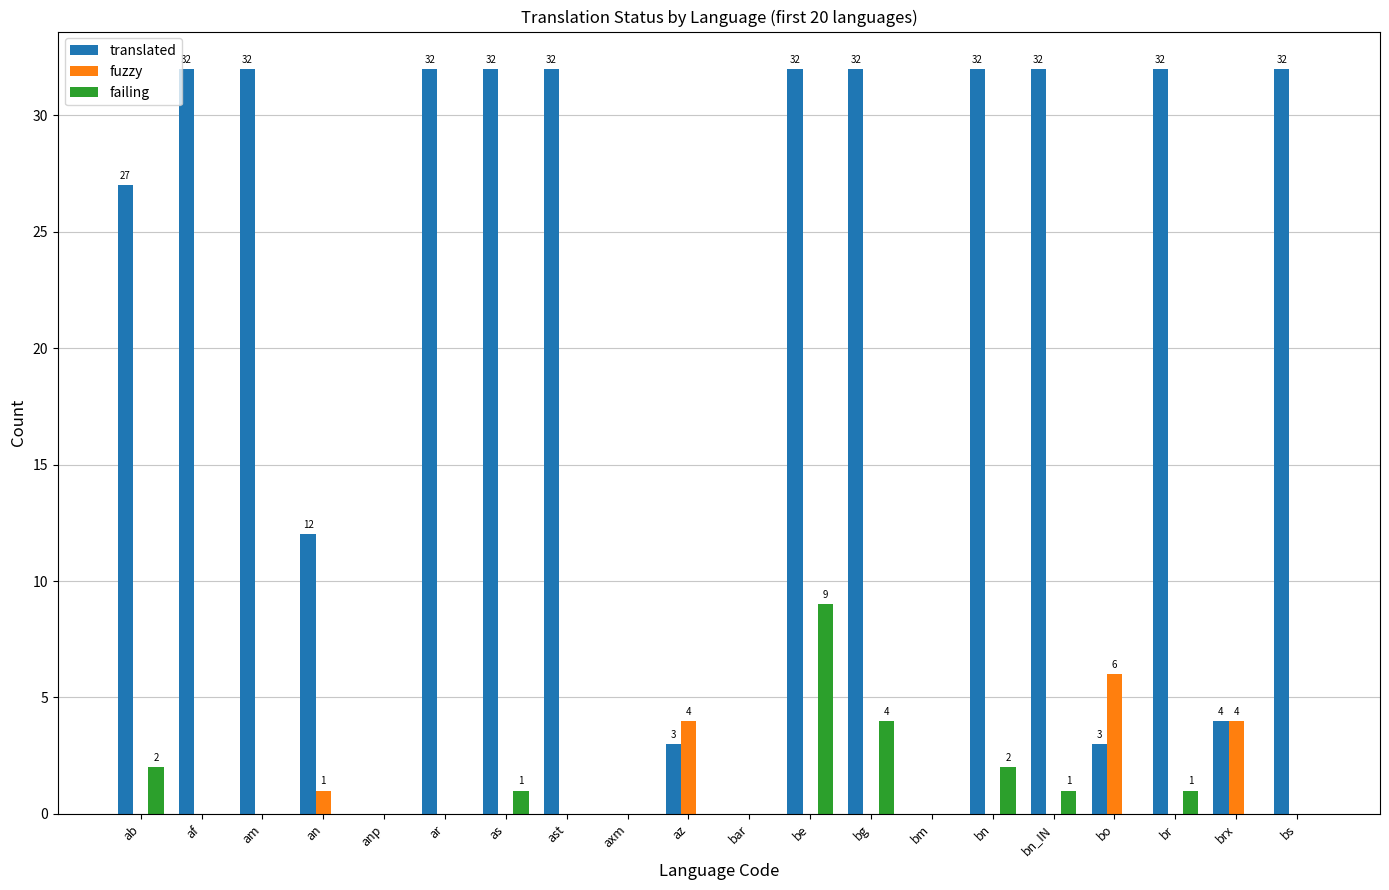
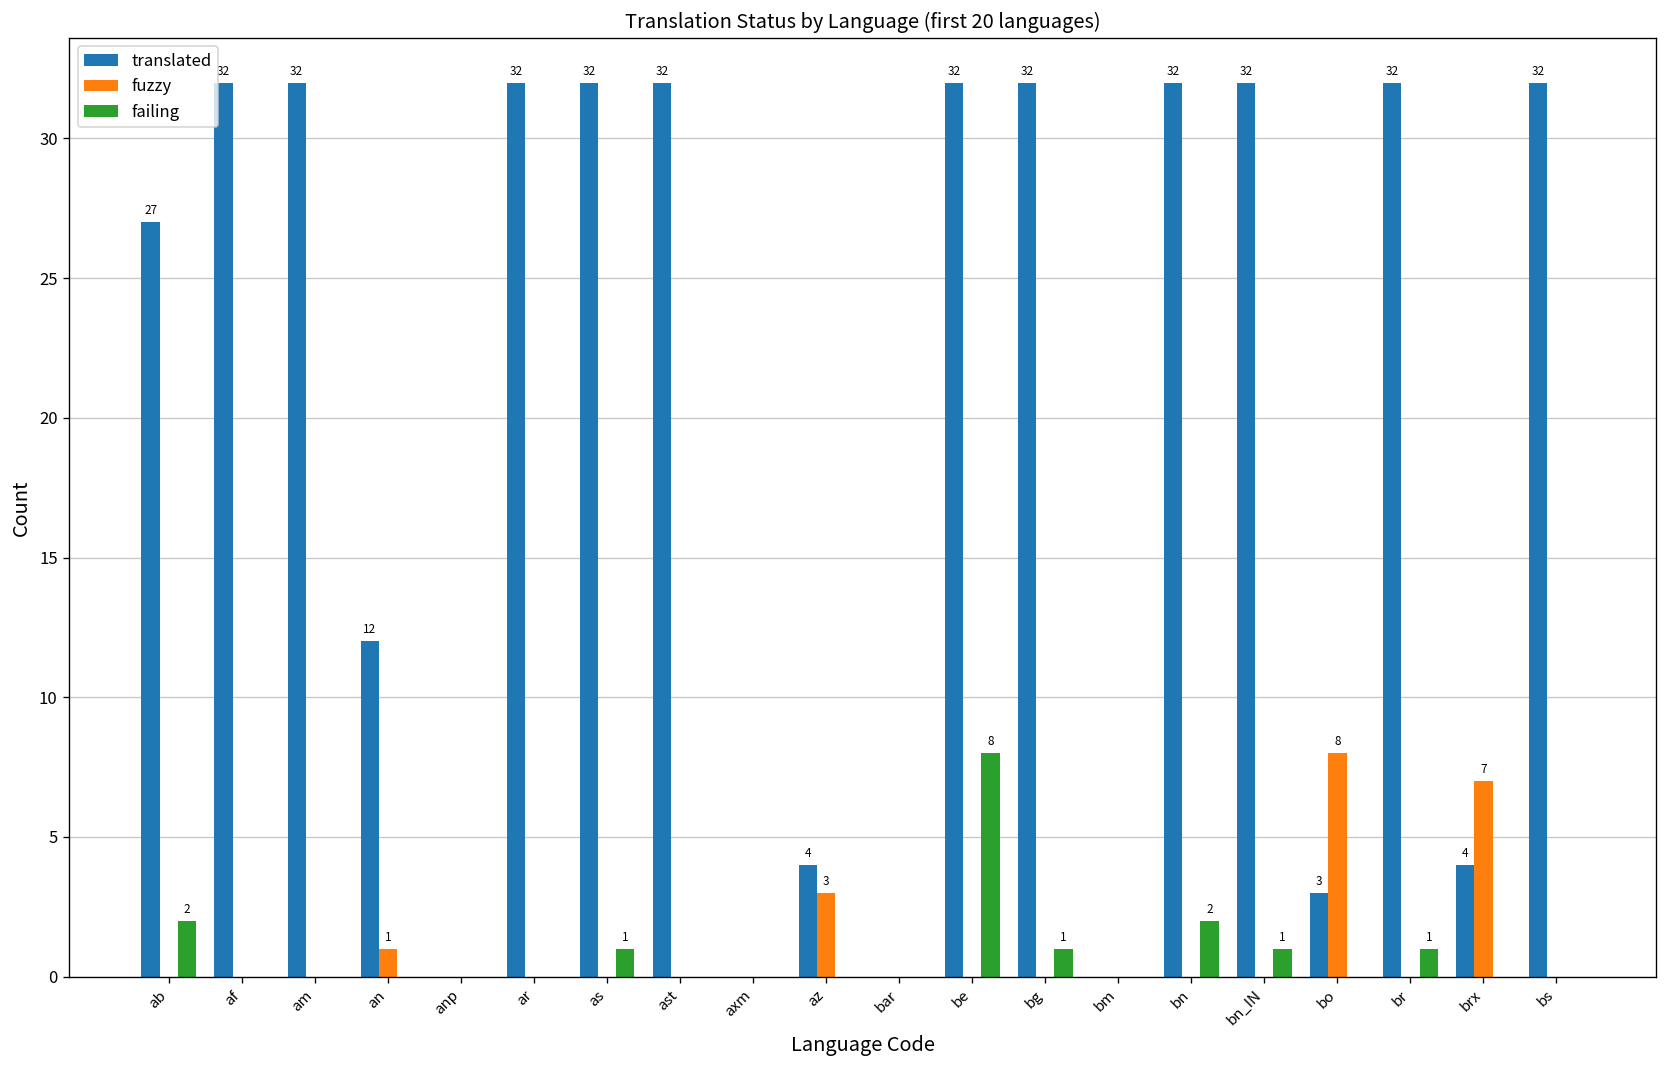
  {
    "translated": {
      "ab": 27,
      "am": 32,
      "an": 12,
      "ar": 32,
      "as": 32,
      "ast": 32,
-     "az": 3,
+     "az": 4,
      "be": 32,
      "bg": 32,
      "bn": 32,
      "bn_IN": 32,
      "bo": 3,
      "br": 32,
      "brx": 4,
      "bs": 32
    },
    "fuzzy": {
      "an": 1,
-     "az": 4,
-     "bo": 6,
-     "brx": 4
+     "az": 3,
+     "bo": 8,
+     "brx": 7
    },
    "failing": {
      "ab": 2,
      "as": 1,
-     "be": 9,
-     "bg": 4,
+     "be": 8,
+     "bg": 1,
      "bn": 2,
      "bn_IN": 1,
      "br": 1
    }
  }
